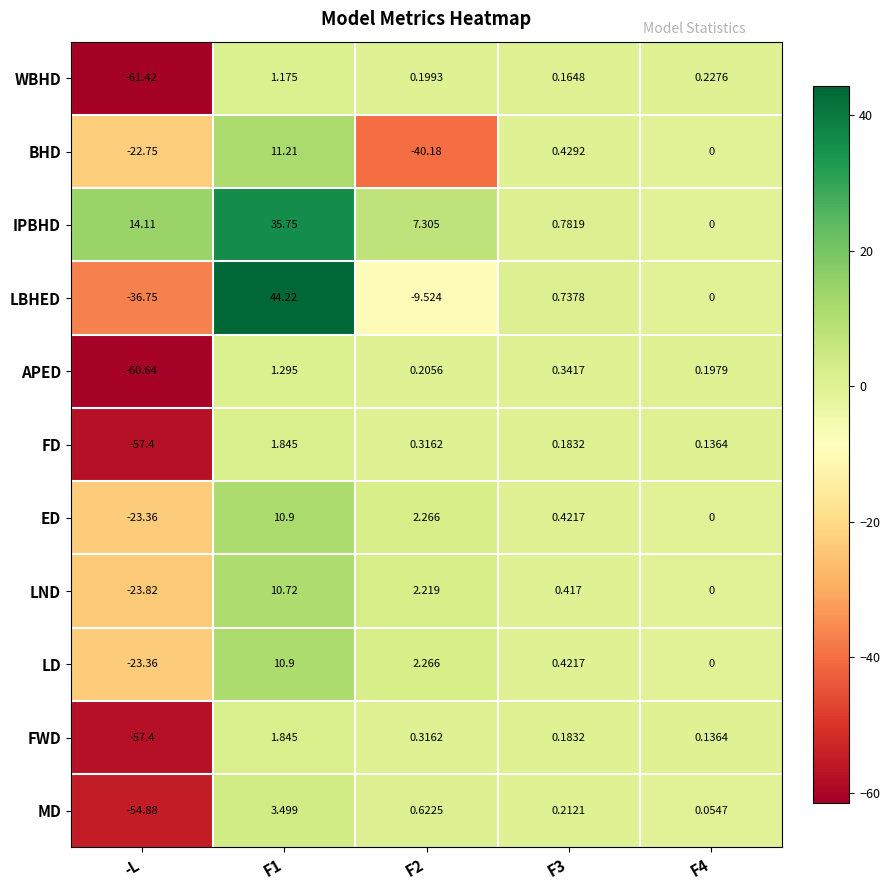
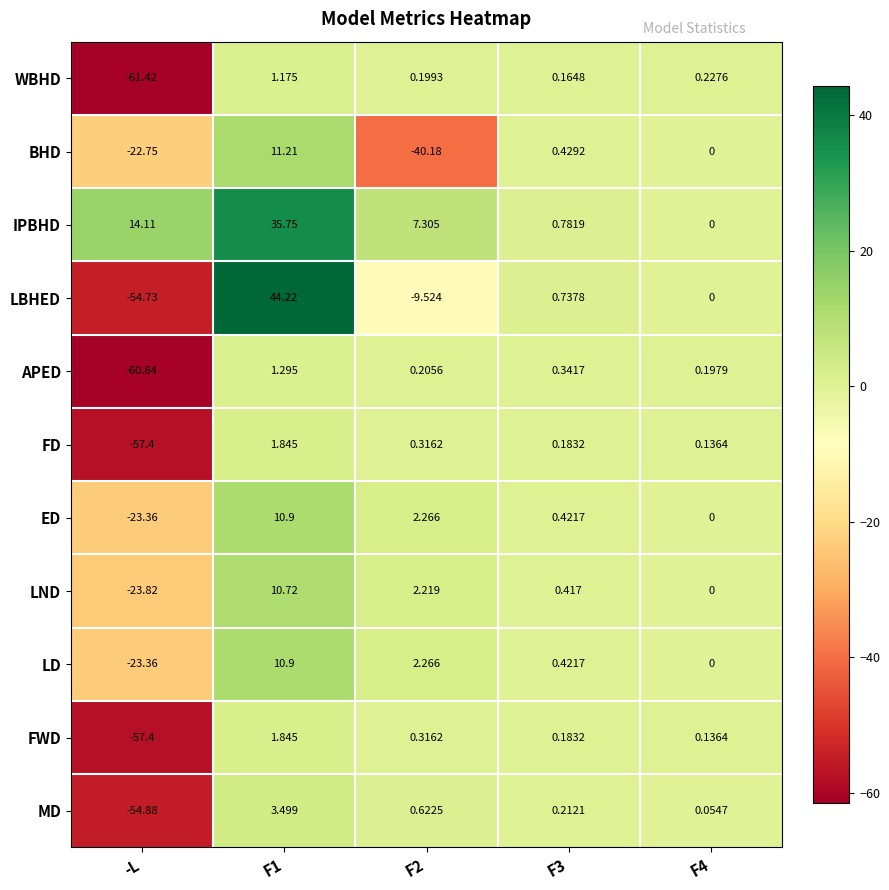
  {
    "WBHD": {
      "-L": -61.42,
      "F1": 1.175,
      "F2": 0.1993,
      "F3": 0.1648,
      "F4": 0.2276
    },
    "BHD": {
      "-L": -22.75,
      "F1": 11.21,
      "F2": -40.18,
      "F3": 0.4292,
      "F4": 0
    },
    "IPBHD": {
      "-L": 14.11,
      "F1": 35.75,
      "F2": 7.305,
      "F3": 0.7819,
      "F4": 0
    },
    "LBHED": {
-     "-L": -36.75,
+     "-L": -54.73,
      "F1": 44.22,
      "F2": -9.524,
      "F3": 0.7378,
      "F4": 0
    },
    "APED": {
      "-L": -60.64,
      "F1": 1.295,
      "F2": 0.2056,
      "F3": 0.3417,
      "F4": 0.1979
    },
    "FD": {
      "-L": -57.4,
      "F1": 1.845,
      "F2": 0.3162,
      "F3": 0.1832,
      "F4": 0.1364
    },
    "ED": {
      "-L": -23.36,
      "F1": 10.9,
      "F2": 2.266,
      "F3": 0.4217,
      "F4": 0
    },
    "LND": {
      "-L": -23.82,
      "F1": 10.72,
      "F2": 2.219,
      "F3": 0.417,
      "F4": 0
    },
    "LD": {
      "-L": -23.36,
      "F1": 10.9,
      "F2": 2.266,
      "F3": 0.4217,
      "F4": 0
    },
    "FWD": {
      "-L": -57.4,
      "F1": 1.845,
      "F2": 0.3162,
      "F3": 0.1832,
      "F4": 0.1364
    },
    "MD": {
      "-L": -54.88,
      "F1": 3.499,
      "F2": 0.6225,
      "F3": 0.2121,
      "F4": 0.0547
    }
  }
